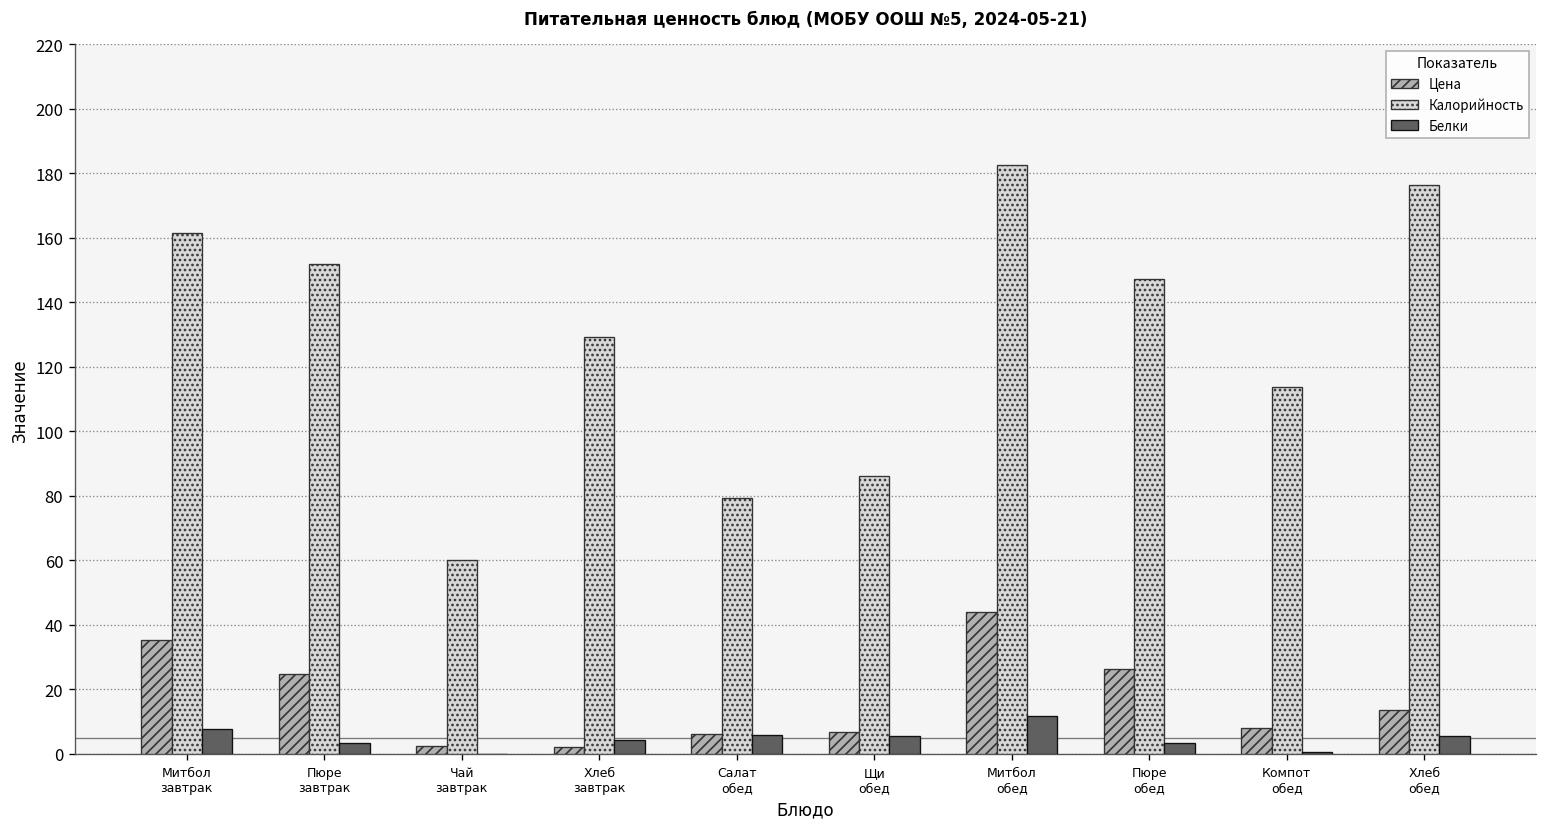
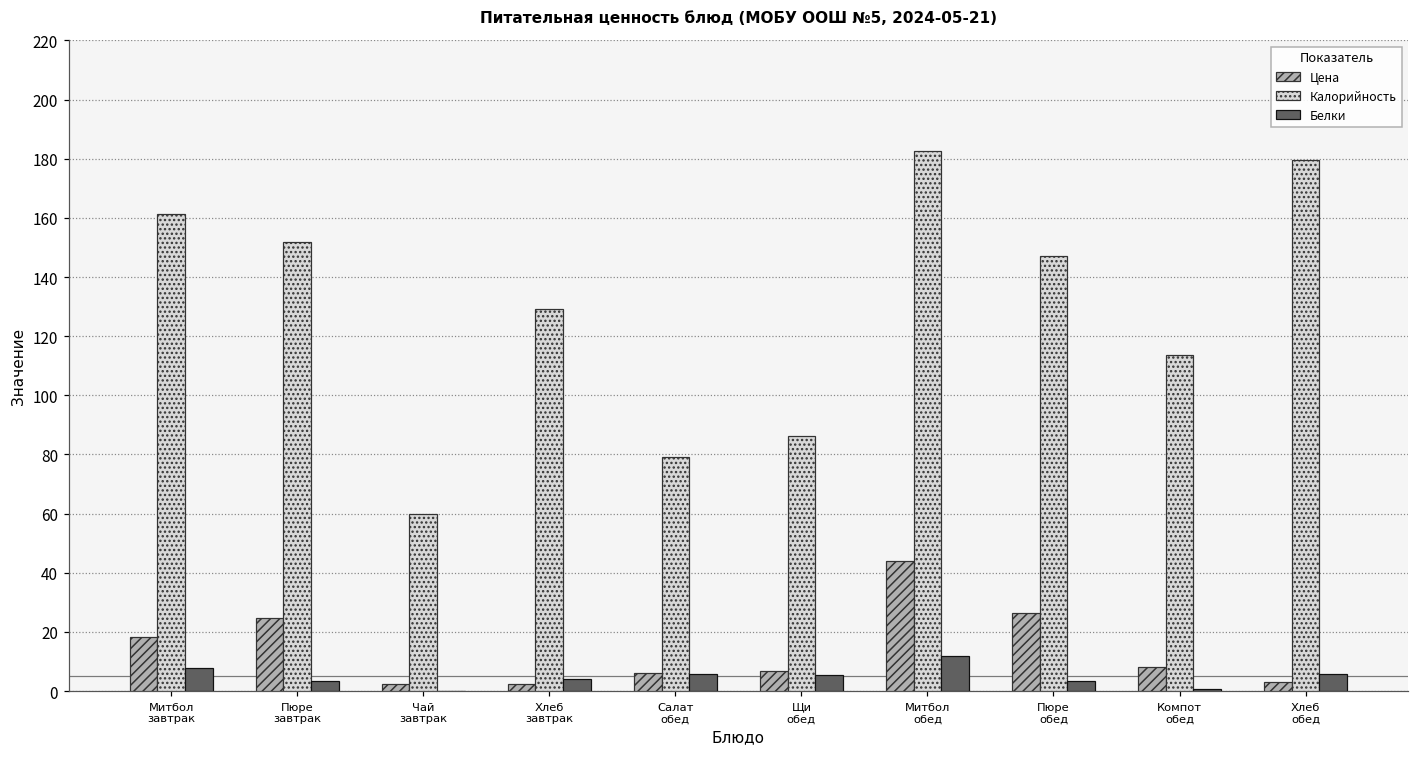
  {
    "Цена": {
-     "Митбол завтрак": 35,
+     "Митбол завтрак": 18,
      "Пюре завтрак": 25,
      "Чай завтрак": 2,
      "Хлеб завтрак": 2,
      "Салат обед": 6,
      "Щи обед": 7,
      "Митбол обед": 44,
      "Пюре обед": 26,
      "Компот обед": 8,
-     "Хлеб обед": 14
+     "Хлеб обед": 3
    },
    "Калорийность": {
      "Митбол завтрак": 161,
      "Пюре завтрак": 152,
      "Чай завтрак": 60,
      "Хлеб завтрак": 129,
      "Салат обед": 79,
      "Щи обед": 86,
      "Митбол обед": 183,
      "Пюре обед": 147,
      "Компот обед": 114,
-     "Хлеб обед": 176
+     "Хлеб обед": 179
    },
    "Белки": {
      "Митбол завтрак": 8,
      "Пюре завтрак": 3,
      "Хлеб завтрак": 4,
      "Салат обед": 6,
      "Щи обед": 5,
      "Митбол обед": 12,
      "Пюре обед": 3,
      "Хлеб обед": 6
    }
  }
